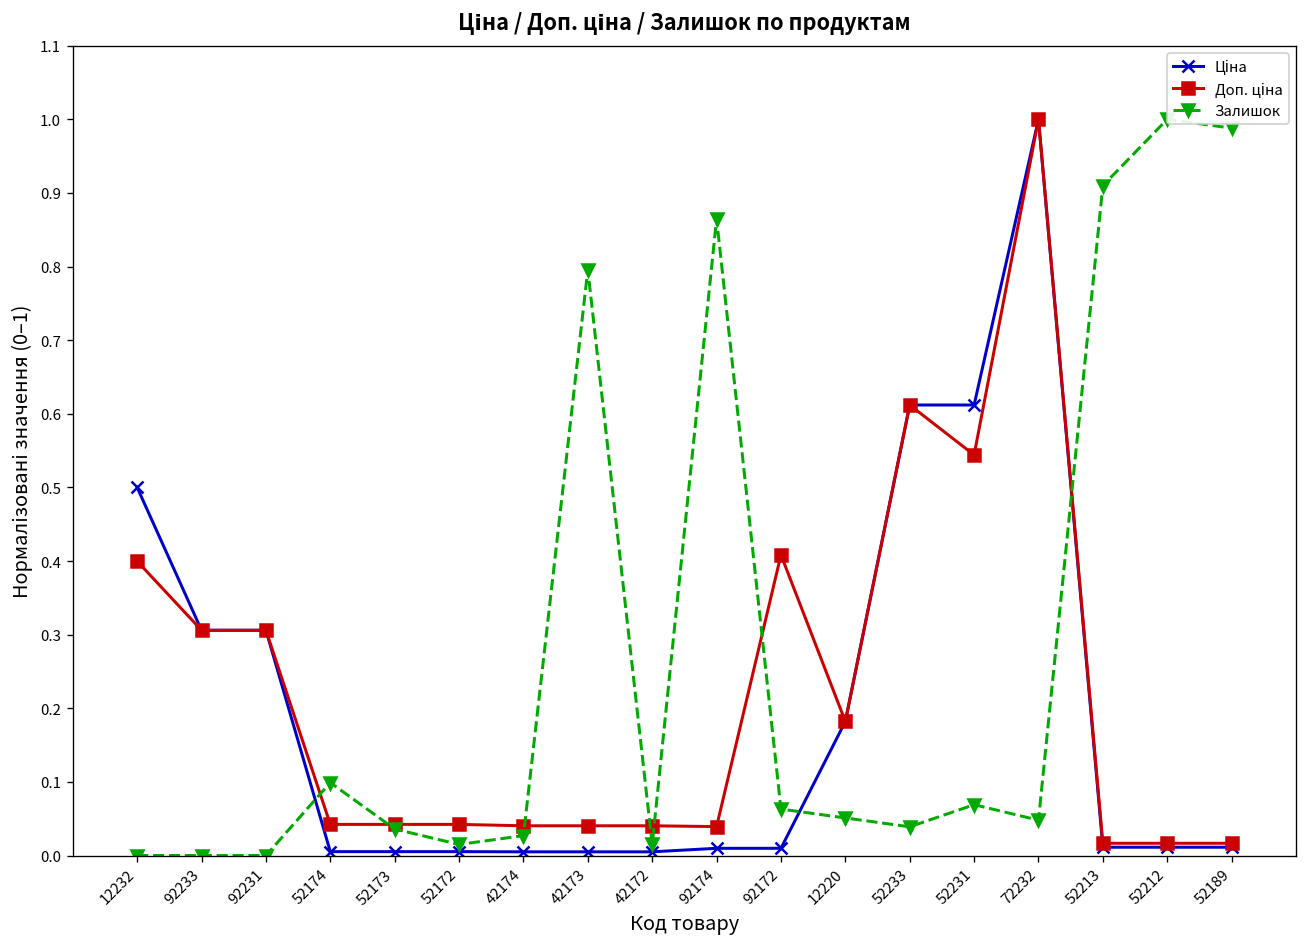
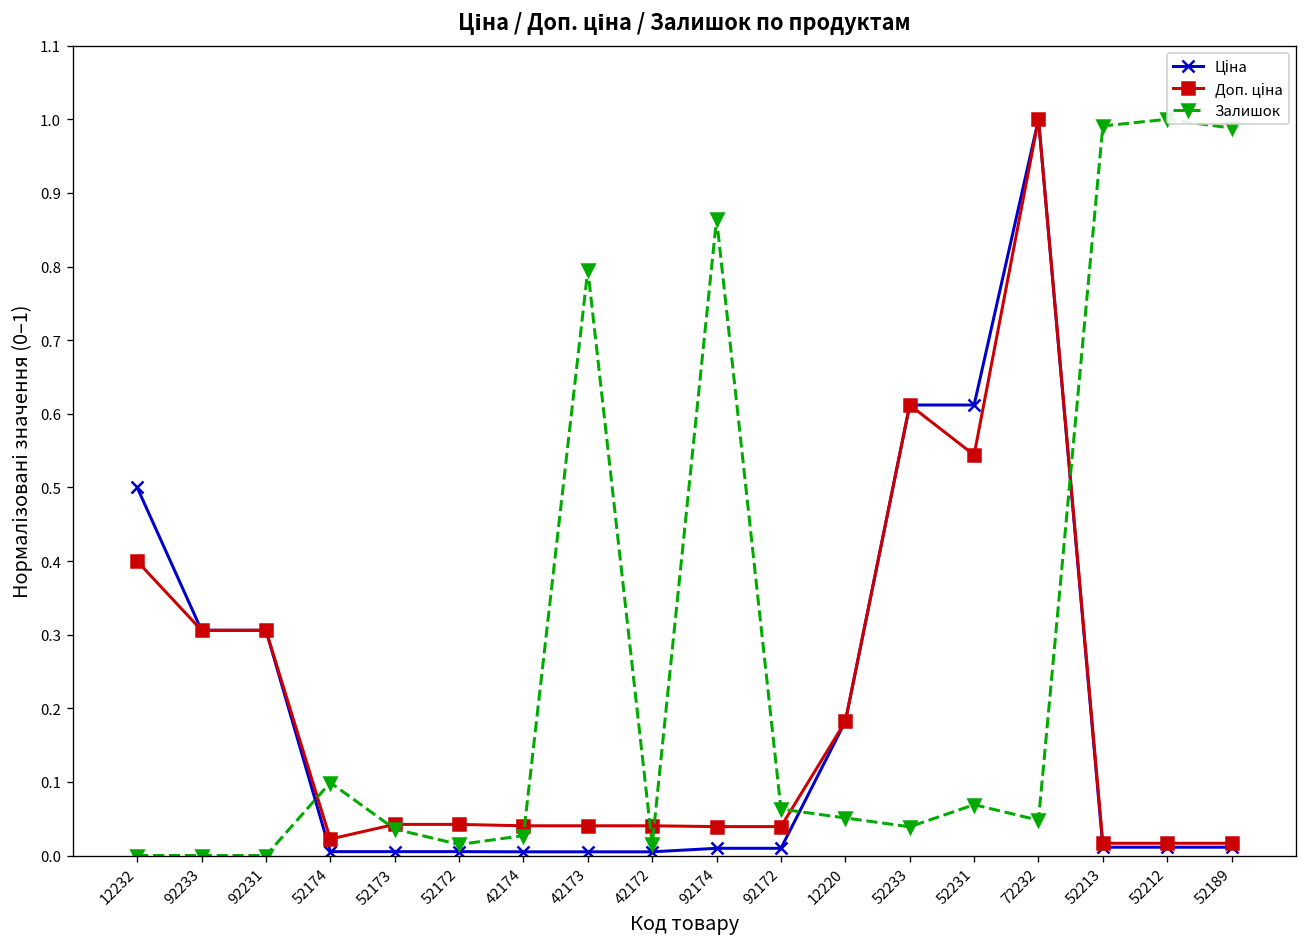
  {
    "Ціна": {
      "12232": 0.50,
      "52174": 0.01,
      "52173": 0.01,
      "52172": 0.01,
      "42174": 0.01,
      "42173": 0.01,
      "42172": 0.01,
      "92174": 0.01,
      "92172": 0.01,
      "52231": 0.61,
      "52213": 0.01,
      "52212": 0.01,
      "52189": 0.01
    },
    "Доп. ціна": {
      "12232": 0.40,
-     "52174": 0.04,
+     "52174": 0.02,
      "52173": 0.04,
      "52172": 0.04,
      "42174": 0.04,
      "42173": 0.04,
      "42172": 0.04,
      "92174": 0.04,
-     "92172": 0.41,
+     "92172": 0.04,
      "52231": 0.54,
      "52213": 0.02,
      "52212": 0.02,
      "52189": 0.02
    },
    "Залишок": {
      "12232": 0.00,
      "92233": 0.00,
      "92231": 0.00,
      "52174": 0.10,
      "52173": 0.04,
      "52172": 0.02,
      "42174": 0.03,
      "42173": 0.80,
      "42172": 0.02,
      "92174": 0.86,
      "92172": 0.06,
      "12220": 0.05,
      "52233": 0.04,
      "52231": 0.07,
      "72232": 0.05,
-     "52213": 0.91,
+     "52213": 0.99,
      "52189": 0.99
    }
  }
